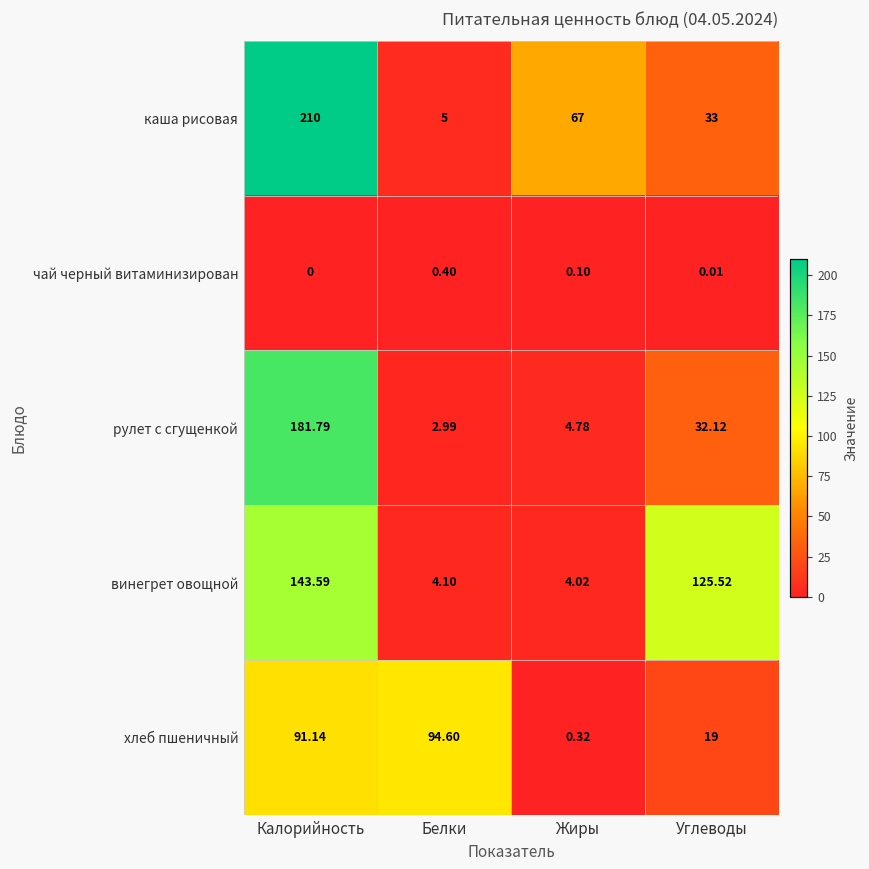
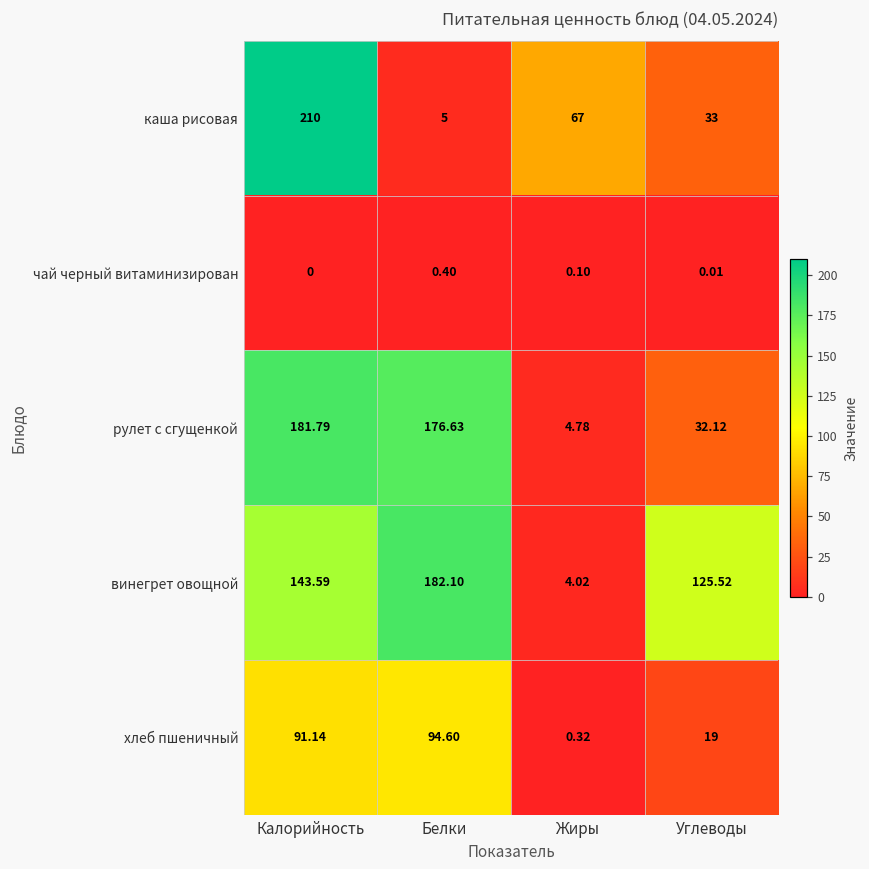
  {
    "каша рисовая": {
      "Калорийность": 210,
      "Белки": 5,
      "Жиры": 67,
      "Углеводы": 33
    },
    "чай черный витаминизирован": {
      "Калорийность": 0,
      "Белки": 0.40,
      "Жиры": 0.10,
      "Углеводы": 0.01
    },
    "рулет с сгущенкой": {
      "Калорийность": 181.79,
-     "Белки": 2.99,
+     "Белки": 176.63,
      "Жиры": 4.78,
      "Углеводы": 32.12
    },
    "винегрет овощной": {
      "Калорийность": 143.59,
-     "Белки": 4.10,
+     "Белки": 182.10,
      "Жиры": 4.02,
      "Углеводы": 125.52
    },
    "хлеб пшеничный": {
      "Калорийность": 91.14,
      "Белки": 94.60,
      "Жиры": 0.32,
      "Углеводы": 19
    }
  }
